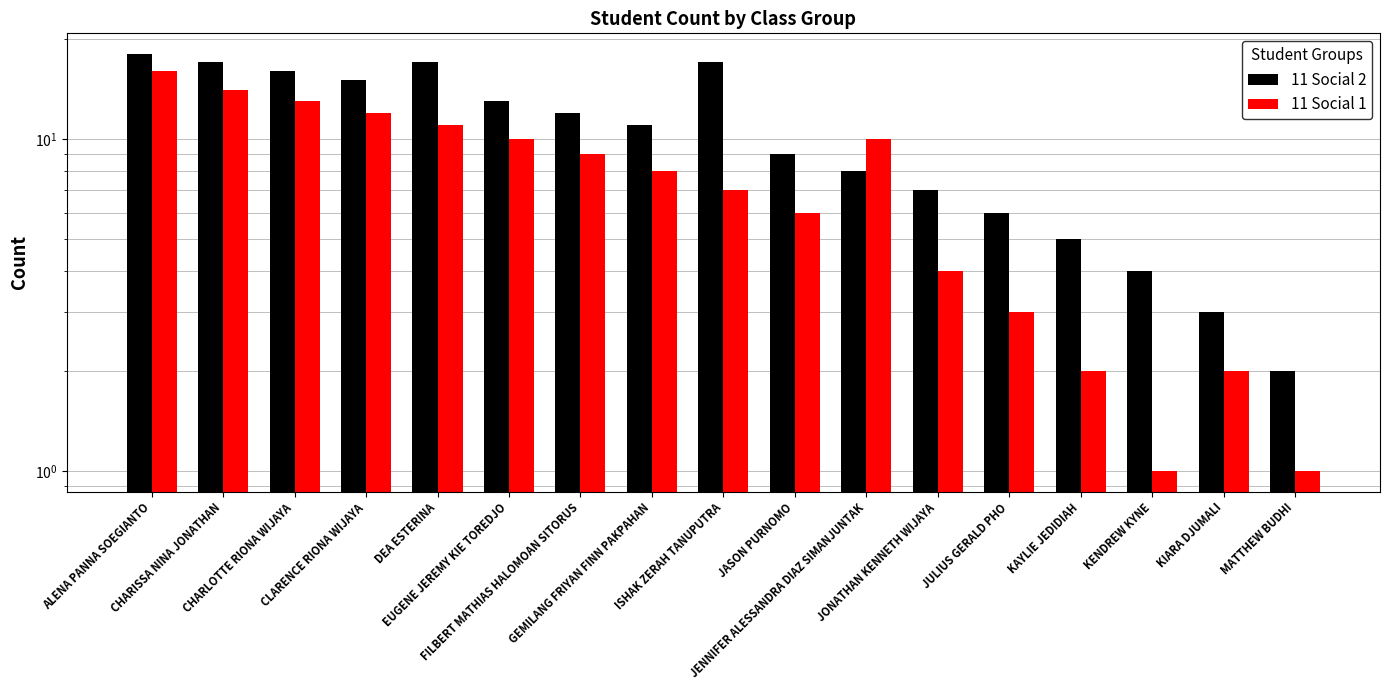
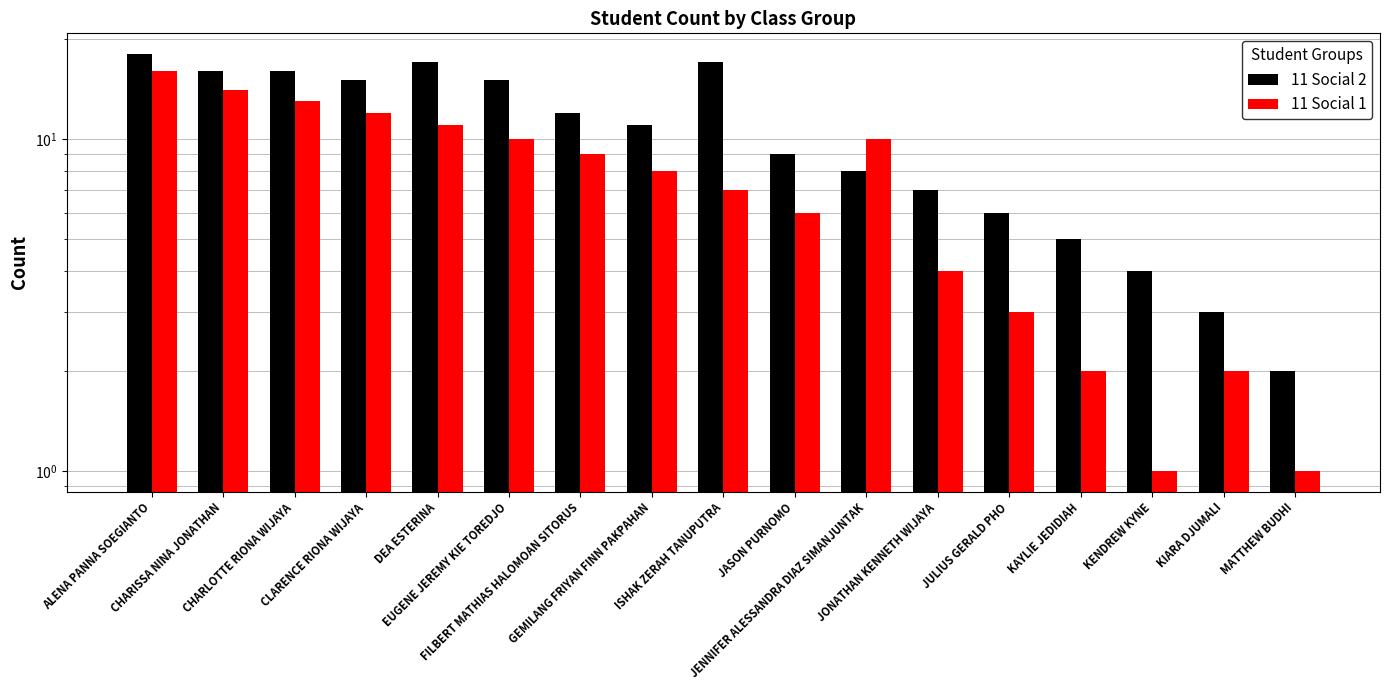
  {
    "11 Social 2": {
      "ALENA PANNA SOEGIANTO": 18,
-     "CHARISSA NINA JONATHAN": 17,
+     "CHARISSA NINA JONATHAN": 16,
      "CHARLOTTE RIONA WIJAYA": 16,
      "CLARENCE RIONA WIJAYA": 15,
      "DEA ESTERINA": 17,
-     "EUGENE JEREMY KIE TOREDJO": 13,
+     "EUGENE JEREMY KIE TOREDJO": 15,
      "FILBERT MATHIAS HALOMOAN SITORUS": 12,
      "GEMILANG FRIYAN FINN PAKPAHAN": 11,
      "ISHAK ZERAH TANUPUTRA": 17,
      "JASON PURNOMO": 9,
      "JENNIFER ALESSANDRA DIAZ SIMANJUNTAK": 8,
      "JONATHAN KENNETH WIJAYA": 7,
      "JULIUS GERALD PHO": 6,
      "KAYLIE JEDIDIAH": 5,
      "KENDREW KYNE": 4,
      "KIARA DJUMALI": 3,
      "MATTHEW BUDHI": 2
    },
    "11 Social 1": {
      "ALENA PANNA SOEGIANTO": 16,
      "CHARISSA NINA JONATHAN": 14,
      "CHARLOTTE RIONA WIJAYA": 13,
      "CLARENCE RIONA WIJAYA": 12,
      "DEA ESTERINA": 11,
      "EUGENE JEREMY KIE TOREDJO": 10,
      "FILBERT MATHIAS HALOMOAN SITORUS": 9,
      "GEMILANG FRIYAN FINN PAKPAHAN": 8,
      "ISHAK ZERAH TANUPUTRA": 7,
      "JASON PURNOMO": 6,
      "JENNIFER ALESSANDRA DIAZ SIMANJUNTAK": 10,
      "JONATHAN KENNETH WIJAYA": 4,
      "JULIUS GERALD PHO": 3,
      "KAYLIE JEDIDIAH": 2,
      "KENDREW KYNE": 1,
      "KIARA DJUMALI": 2,
      "MATTHEW BUDHI": 1
    }
  }
